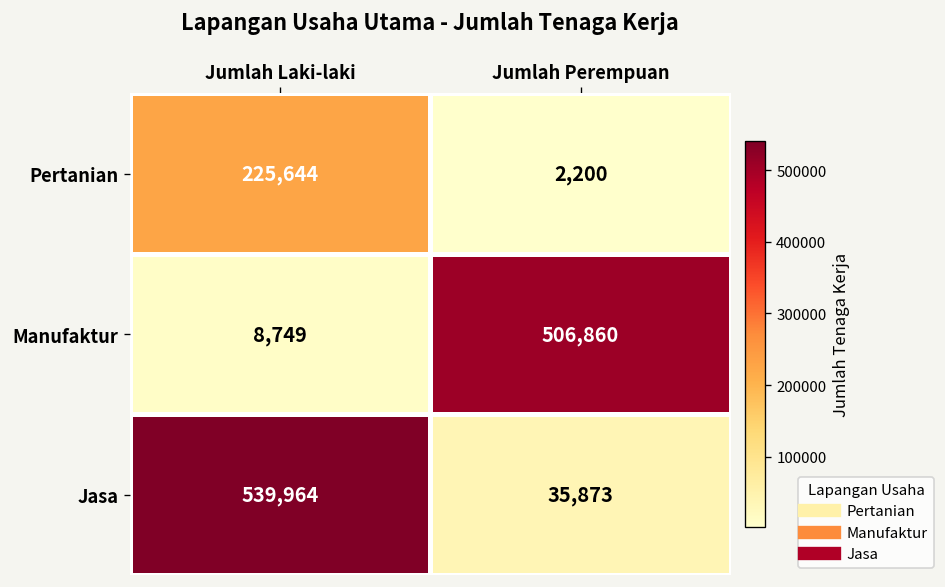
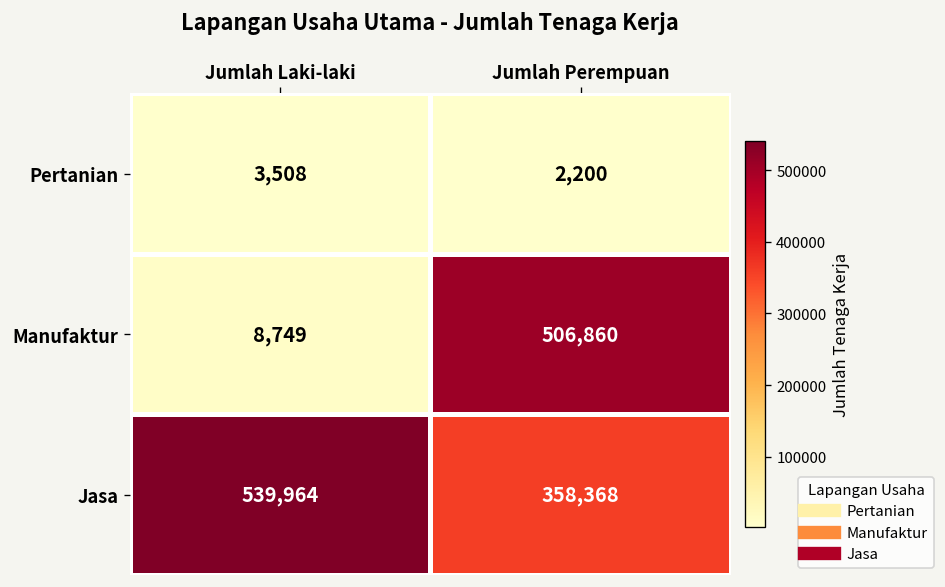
  {
    "Pertanian": {
-     "Jumlah Laki-laki": "225,644",
+     "Jumlah Laki-laki": "3,508",
      "Jumlah Perempuan": "2,200"
    },
    "Manufaktur": {
      "Jumlah Laki-laki": "8,749",
      "Jumlah Perempuan": "506,860"
    },
    "Jasa": {
      "Jumlah Laki-laki": "539,964",
-     "Jumlah Perempuan": "35,873"
+     "Jumlah Perempuan": "358,368"
    }
  }
